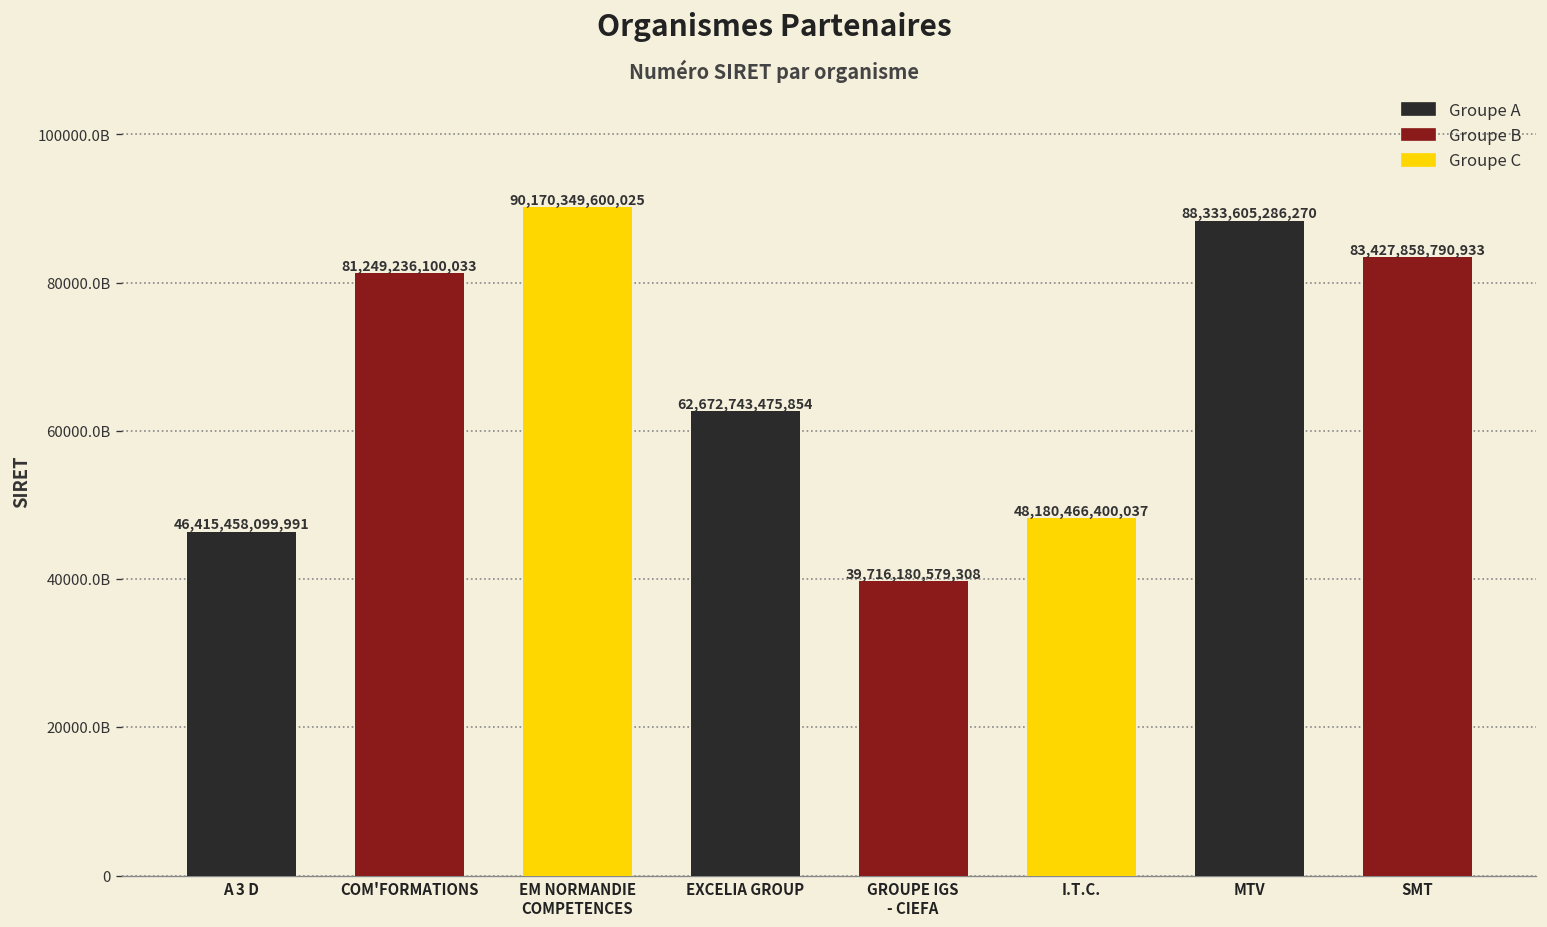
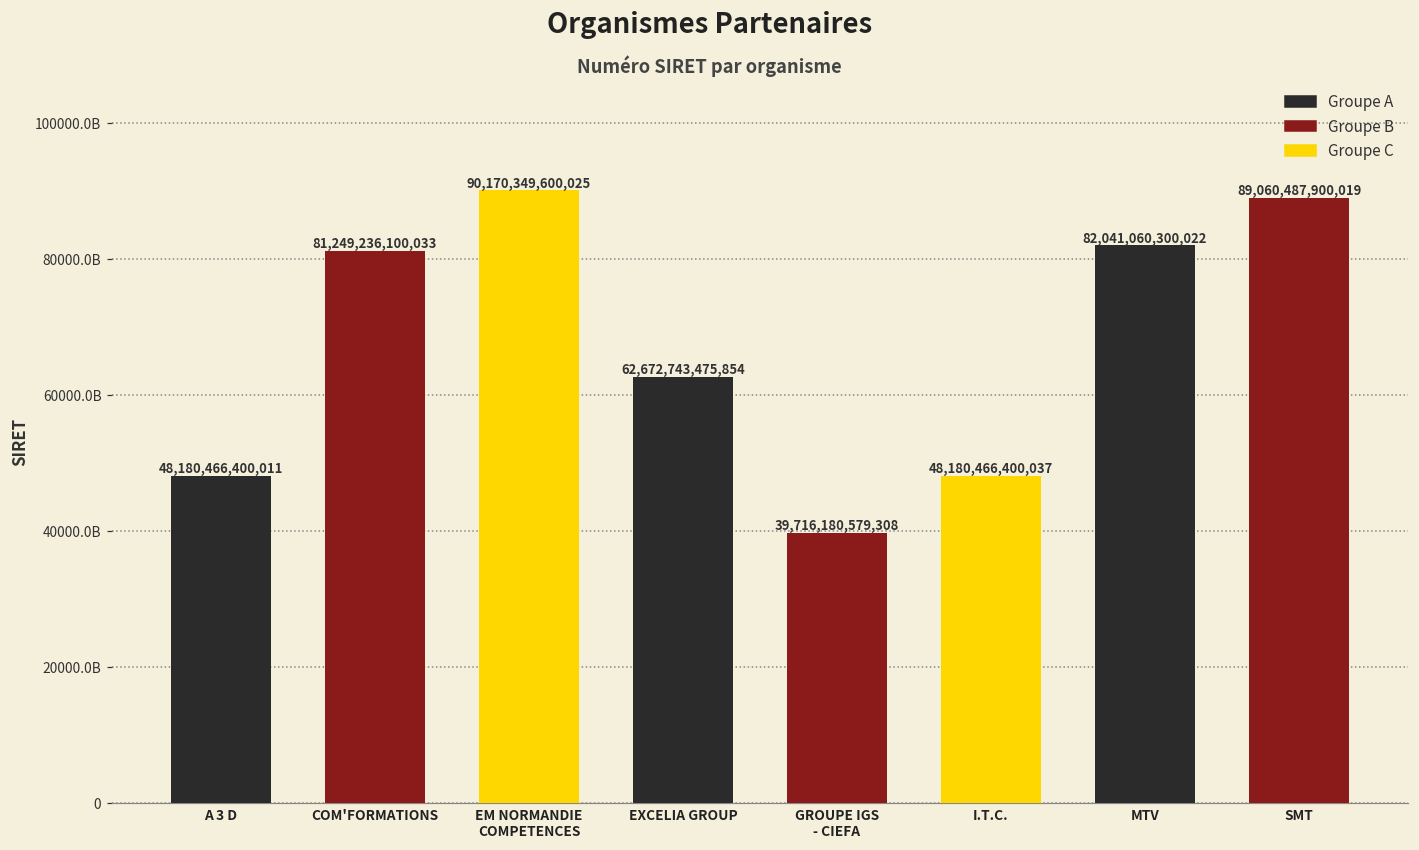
  {
-   "A 3 D": "46,415,458,099,991",
+   "A 3 D": "48,180,466,400,011",
    "COM'FORMATIONS": "81,249,236,100,033",
    "EM NORMANDIE COMPETENCES": "90,170,349,600,025",
    "EXCELIA GROUP": "62,672,743,475,854",
    "GROUPE IGS - CIEFA": "39,716,180,579,308",
    "I.T.C.": "48,180,466,400,037",
-   "MTV": "88,333,605,286,270",
-   "SMT": "83,427,858,790,933"
+   "MTV": "82,041,060,300,022",
+   "SMT": "89,060,487,900,019"
  }
